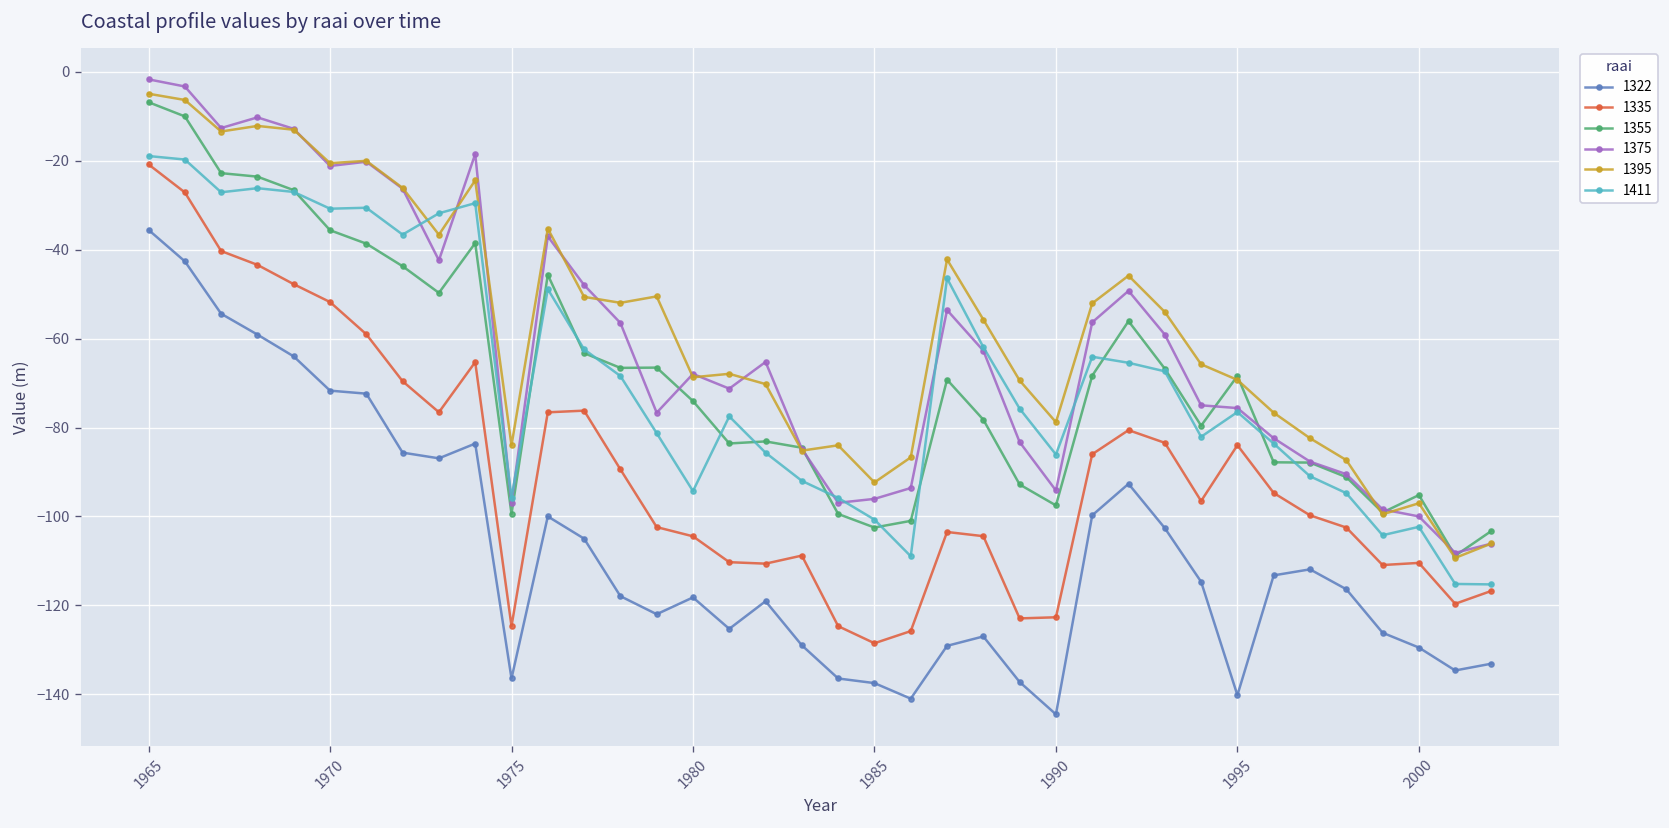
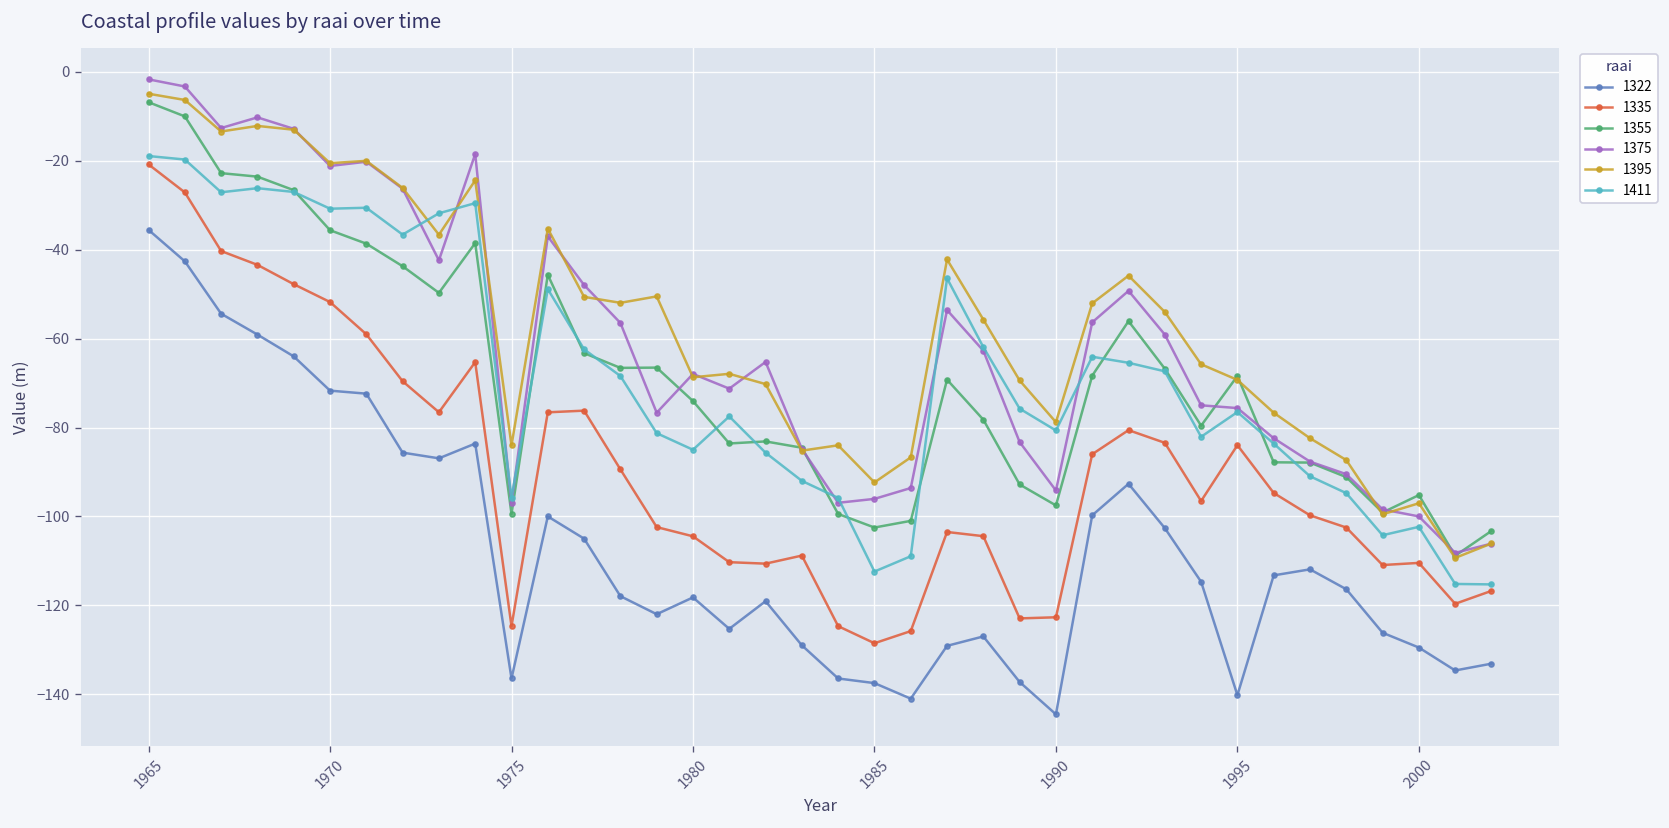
  {
    "1322": {
      "1965": -36,
      "1970": -72,
      "1975": -136,
      "1980": -118,
      "1985": -138,
      "1990": -145,
      "1995": -140,
      "2000": -130
    },
    "1335": {
      "1965": -21,
      "1970": -52,
      "1975": -125,
      "1980": -104,
      "1985": -129,
      "1990": -123,
      "1995": -84,
      "2000": -110
    },
    "1355": {
      "1965": -7,
      "1970": -36,
      "1975": -99,
      "1980": -74,
      "1985": -103,
      "1990": -98,
      "1995": -68,
      "2000": -95
    },
    "1375": {
      "1965": -2,
      "1975": -97,
      "1980": -68,
      "1985": -96,
      "1990": -94,
      "1995": -76,
      "2000": -100
    },
    "1395": {
      "1965": -5,
      "1975": -84,
      "1980": -69,
      "1985": -92,
      "1990": -79,
      "1995": -69,
      "2000": -97
    },
    "1411": {
      "1965": -19,
      "1970": -31,
      "1975": -96,
-     "1980": -94,
-     "1985": -101,
-     "1990": -86,
+     "1980": -85,
+     "1985": -112,
+     "1990": -81,
      "1995": -77,
      "2000": -102
    }
  }
